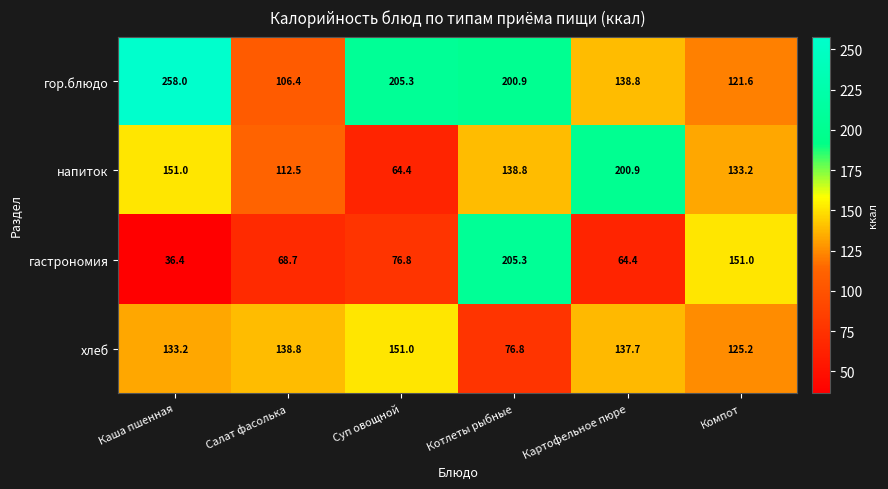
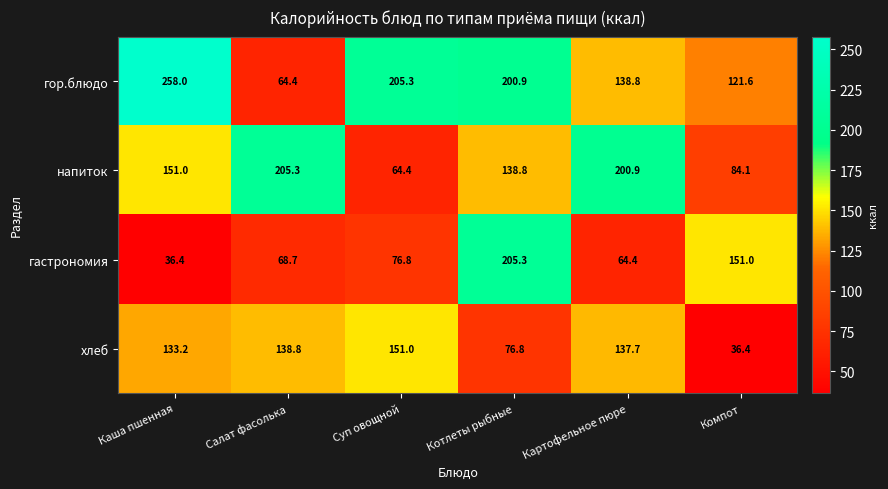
  {
    "гор.блюдо": {
      "Каша пшенная": 258.0,
-     "Салат фасолька": 106.4,
+     "Салат фасолька": 64.4,
      "Суп овощной": 205.3,
      "Котлеты рыбные": 200.9,
      "Картофельное пюре": 138.8,
      "Компот": 121.6
    },
    "напиток": {
      "Каша пшенная": 151.0,
-     "Салат фасолька": 112.5,
+     "Салат фасолька": 205.3,
      "Суп овощной": 64.4,
      "Котлеты рыбные": 138.8,
      "Картофельное пюре": 200.9,
-     "Компот": 133.2
+     "Компот": 84.1
    },
    "гастрономия": {
      "Каша пшенная": 36.4,
      "Салат фасолька": 68.7,
      "Суп овощной": 76.8,
      "Котлеты рыбные": 205.3,
      "Картофельное пюре": 64.4,
      "Компот": 151.0
    },
    "хлеб": {
      "Каша пшенная": 133.2,
      "Салат фасолька": 138.8,
      "Суп овощной": 151.0,
      "Котлеты рыбные": 76.8,
      "Картофельное пюре": 137.7,
-     "Компот": 125.2
+     "Компот": 36.4
    }
  }
